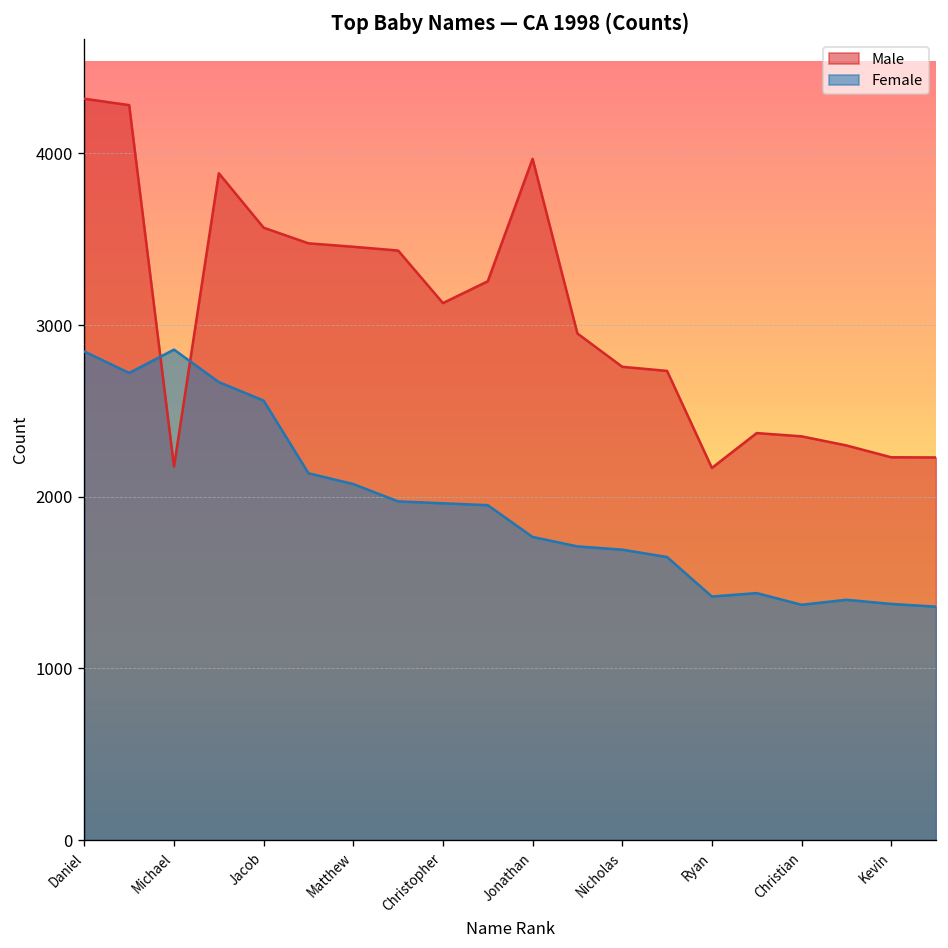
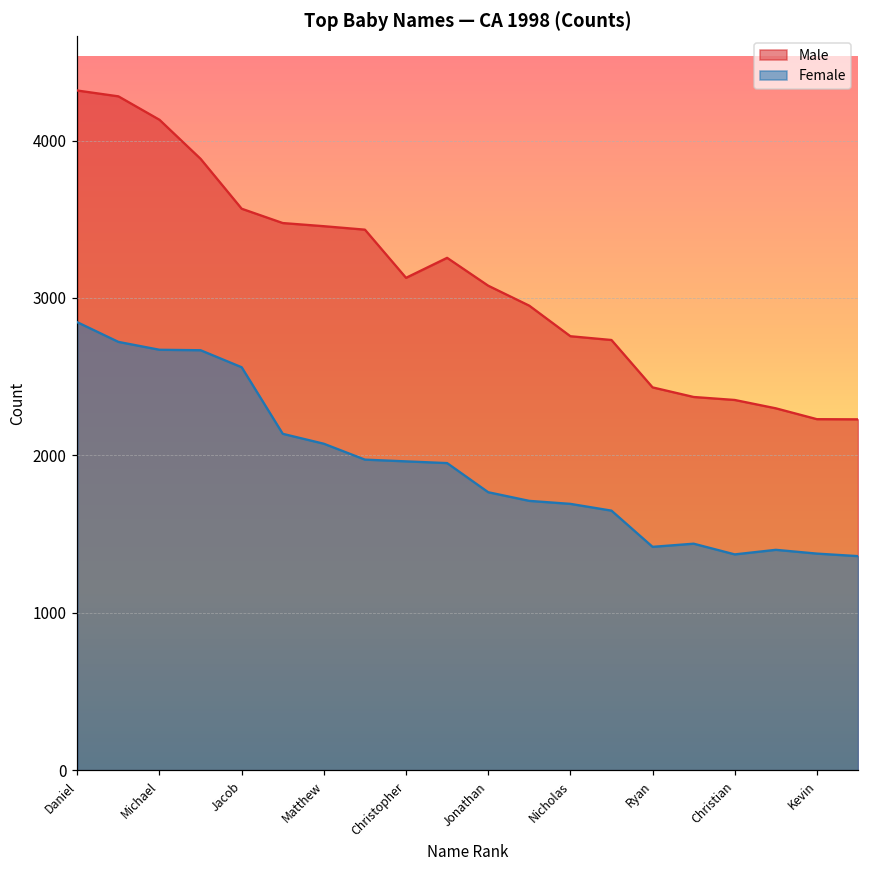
  {
    "Male": {
      "Daniel": 4320,
-     "Michael": 2180,
+     "Michael": 4130,
      "Jacob": 3570,
      "Matthew": 3460,
      "Christopher": 3130,
-     "Jonathan": 3970,
+     "Jonathan": 3080,
      "Nicholas": 2760,
-     "Ryan": 2170,
+     "Ryan": 2430,
      "Christian": 2350,
      "Kevin": 2230
    },
    "Female": {
      "Daniel": 2850,
-     "Michael": 2860,
+     "Michael": 2670,
      "Jacob": 2560,
      "Matthew": 2070,
      "Christopher": 1960,
      "Jonathan": 1770,
      "Nicholas": 1690,
      "Ryan": 1420,
      "Christian": 1370,
      "Kevin": 1380
    }
  }
